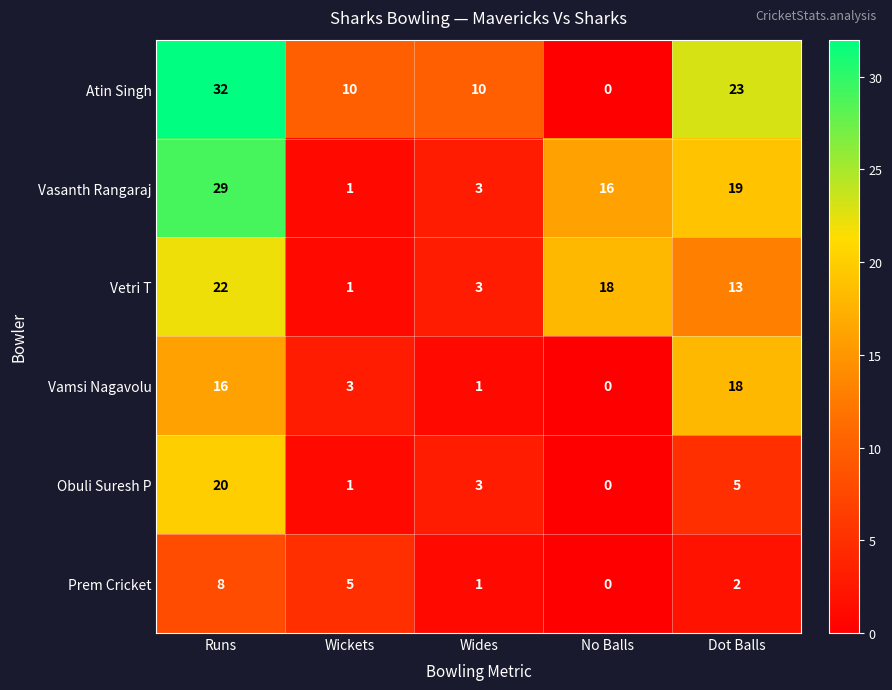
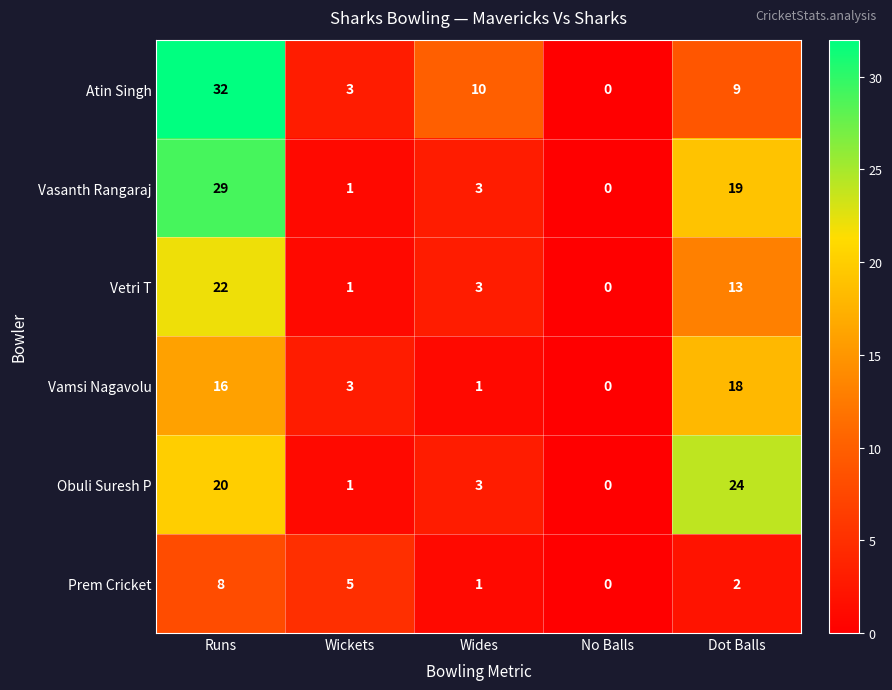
  {
    "Atin Singh": {
      "Runs": 32,
-     "Wickets": 10,
+     "Wickets": 3,
      "Wides": 10,
      "No Balls": 0,
-     "Dot Balls": 23
+     "Dot Balls": 9
    },
    "Vasanth Rangaraj": {
      "Runs": 29,
      "Wickets": 1,
      "Wides": 3,
-     "No Balls": 16,
+     "No Balls": 0,
      "Dot Balls": 19
    },
    "Vetri T": {
      "Runs": 22,
      "Wickets": 1,
      "Wides": 3,
-     "No Balls": 18,
+     "No Balls": 0,
      "Dot Balls": 13
    },
    "Vamsi Nagavolu": {
      "Runs": 16,
      "Wickets": 3,
      "Wides": 1,
      "No Balls": 0,
      "Dot Balls": 18
    },
    "Obuli Suresh P": {
      "Runs": 20,
      "Wickets": 1,
      "Wides": 3,
      "No Balls": 0,
-     "Dot Balls": 5
+     "Dot Balls": 24
    },
    "Prem Cricket": {
      "Runs": 8,
      "Wickets": 5,
      "Wides": 1,
      "No Balls": 0,
      "Dot Balls": 2
    }
  }
